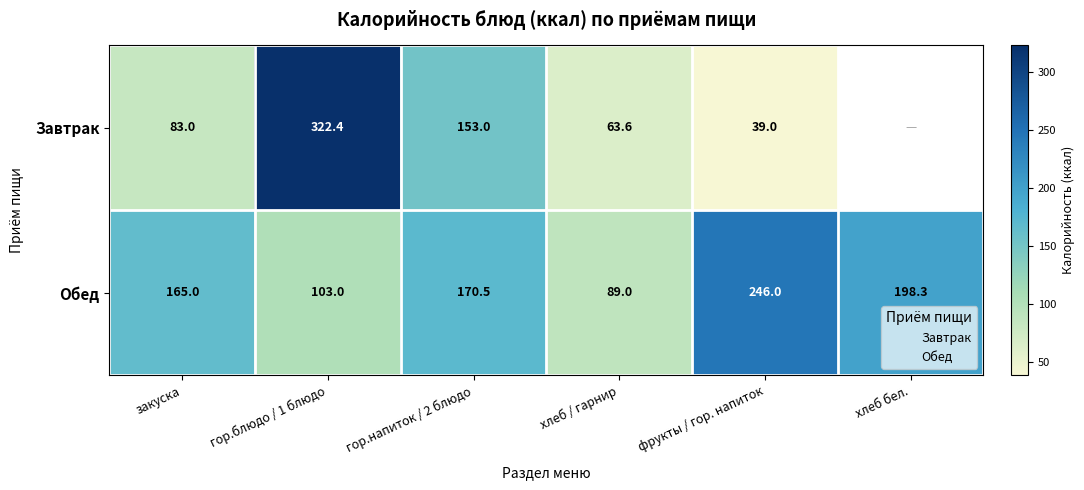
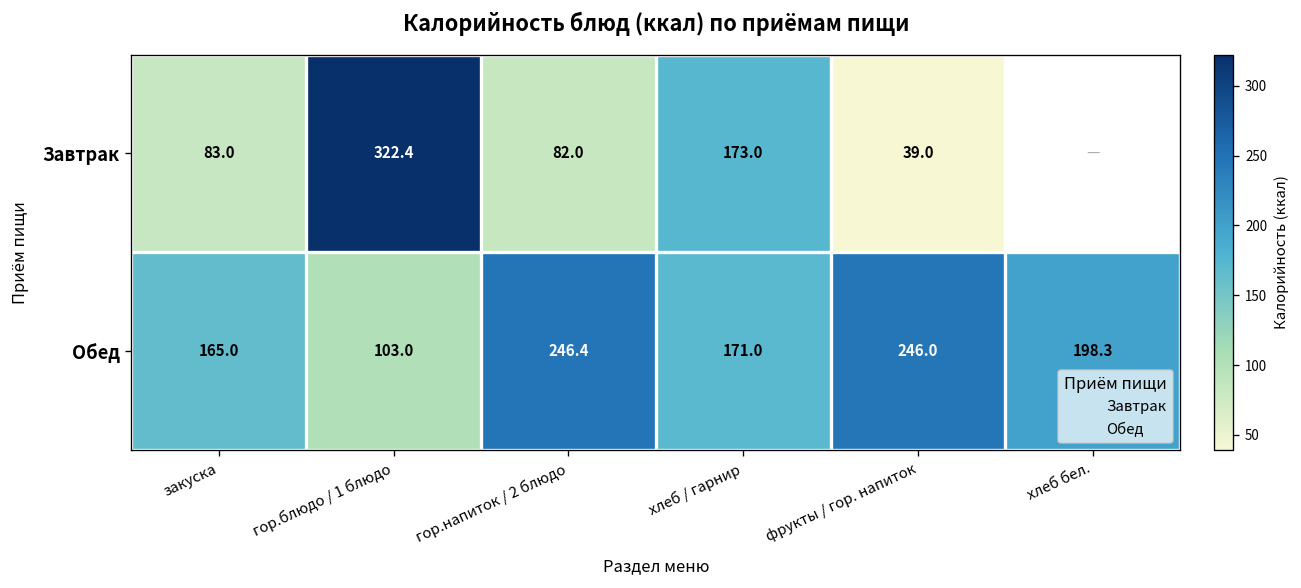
  {
    "Завтрак": {
      "закуска": 83.0,
      "гор.блюдо / 1 блюдо": 322.4,
-     "гор.напиток / 2 блюдо": 153.0,
-     "хлеб / гарнир": 63.6,
+     "гор.напиток / 2 блюдо": 82.0,
+     "хлеб / гарнир": 173.0,
      "фрукты / гор. напиток": 39.0
    },
    "Обед": {
      "закуска": 165.0,
      "гор.блюдо / 1 блюдо": 103.0,
-     "гор.напиток / 2 блюдо": 170.5,
-     "хлеб / гарнир": 89.0,
+     "гор.напиток / 2 блюдо": 246.4,
+     "хлеб / гарнир": 171.0,
      "фрукты / гор. напиток": 246.0,
      "хлеб бел.": 198.3
    }
  }
